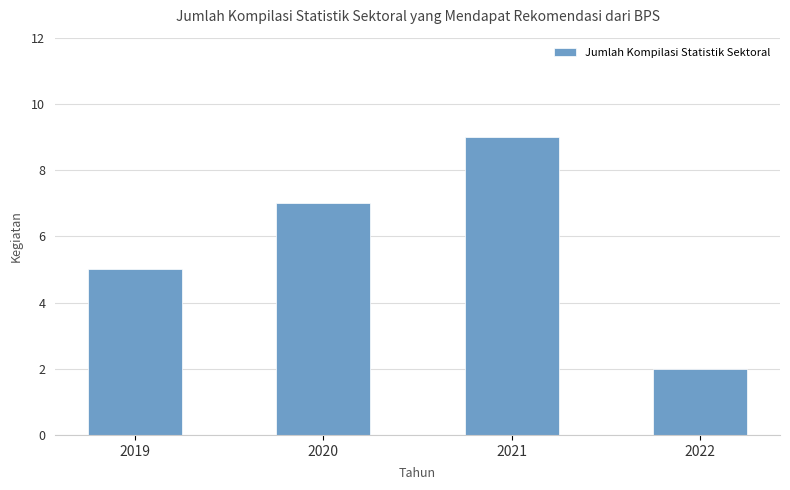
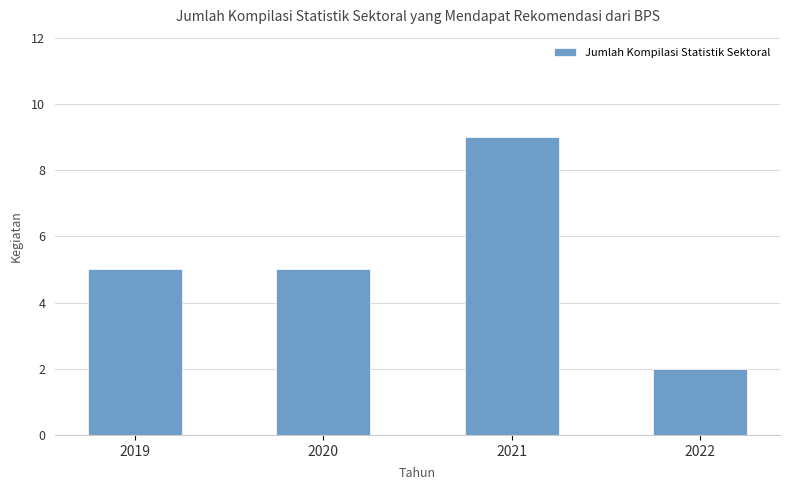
  {
    "2019": 5,
-   "2020": 7,
+   "2020": 5,
    "2021": 9,
    "2022": 2
  }
